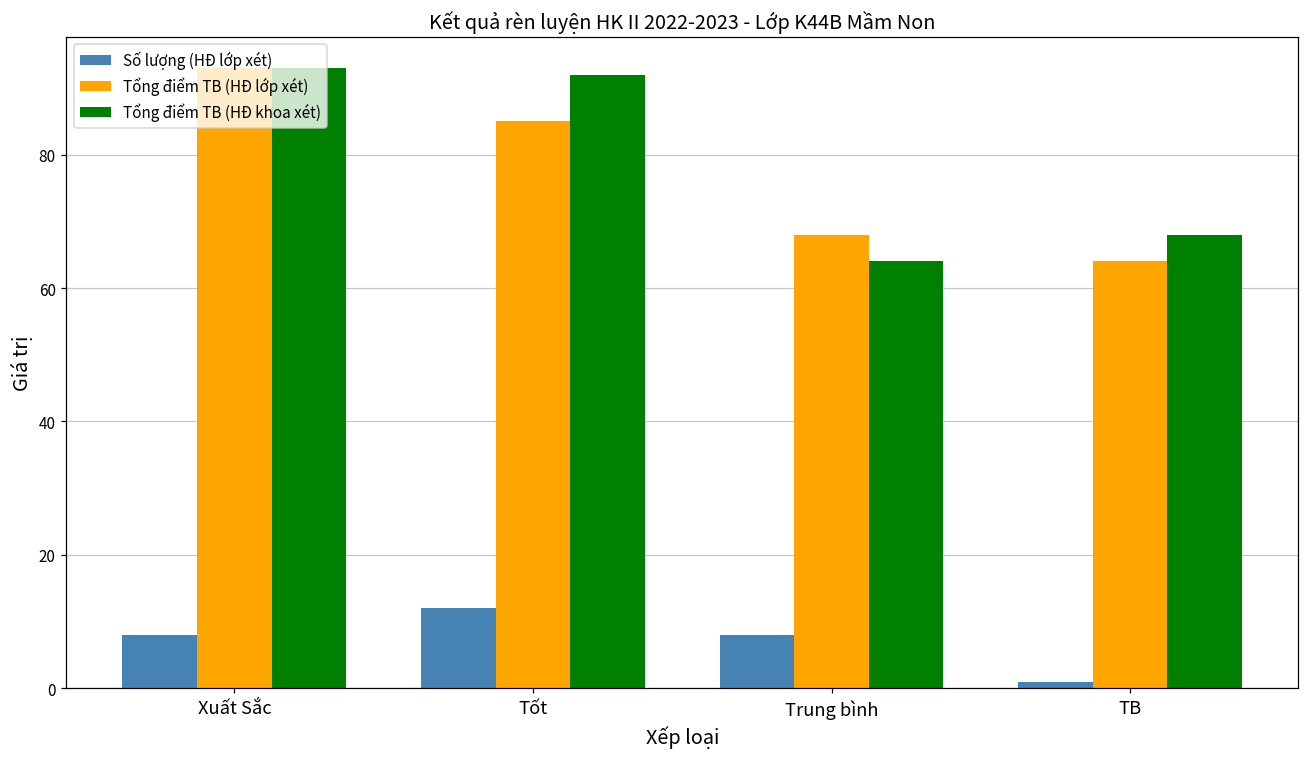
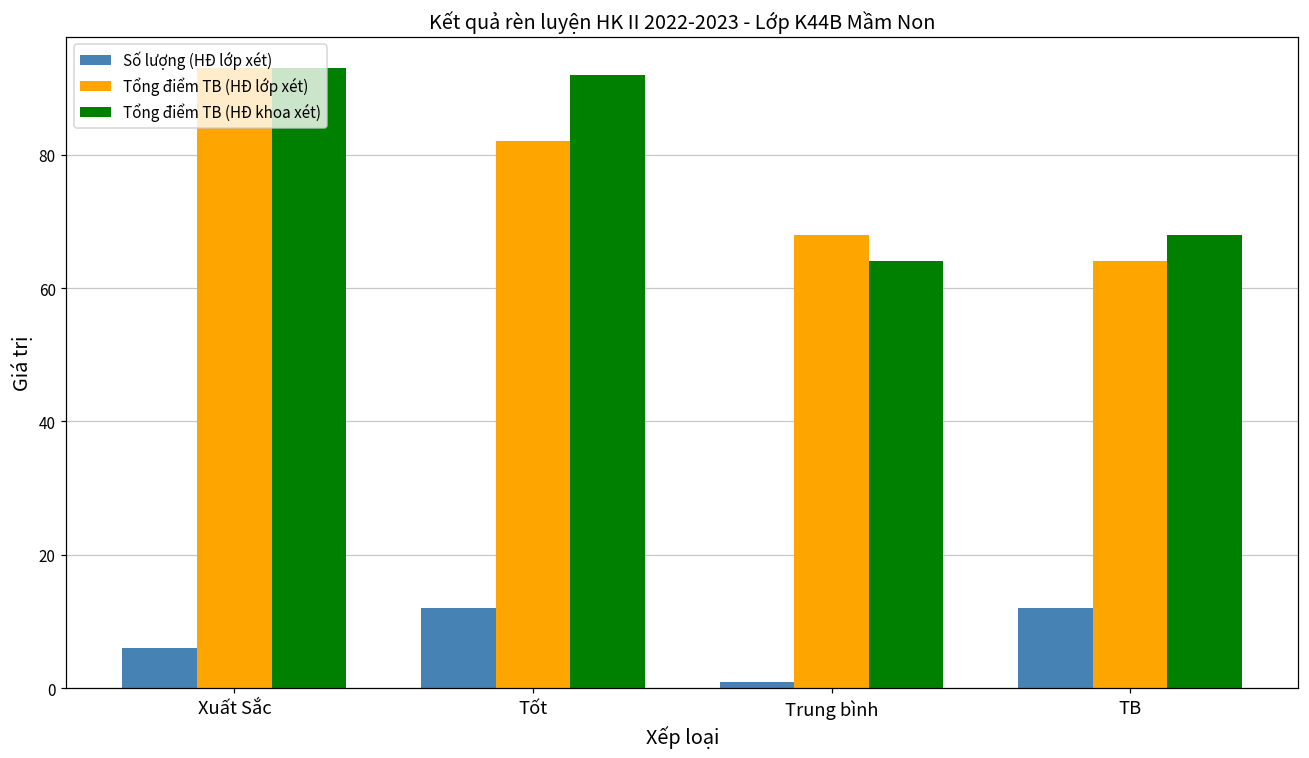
  {
    "Số lượng (HĐ lớp xét)": {
-     "Xuất Sắc": 8,
+     "Xuất Sắc": 6,
      "Tốt": 12,
-     "Trung bình": 8,
-     "TB": 1
+     "Trung bình": 1,
+     "TB": 12
    },
    "Tổng điểm TB (HĐ lớp xét)": {
-     "Tốt": 85,
+     "Tốt": 82,
      "Trung bình": 68,
      "TB": 64
    },
    "Tổng điểm TB (HĐ khoa xét)": {
      "Tốt": 92,
      "Trung bình": 64,
      "TB": 68
    }
  }
